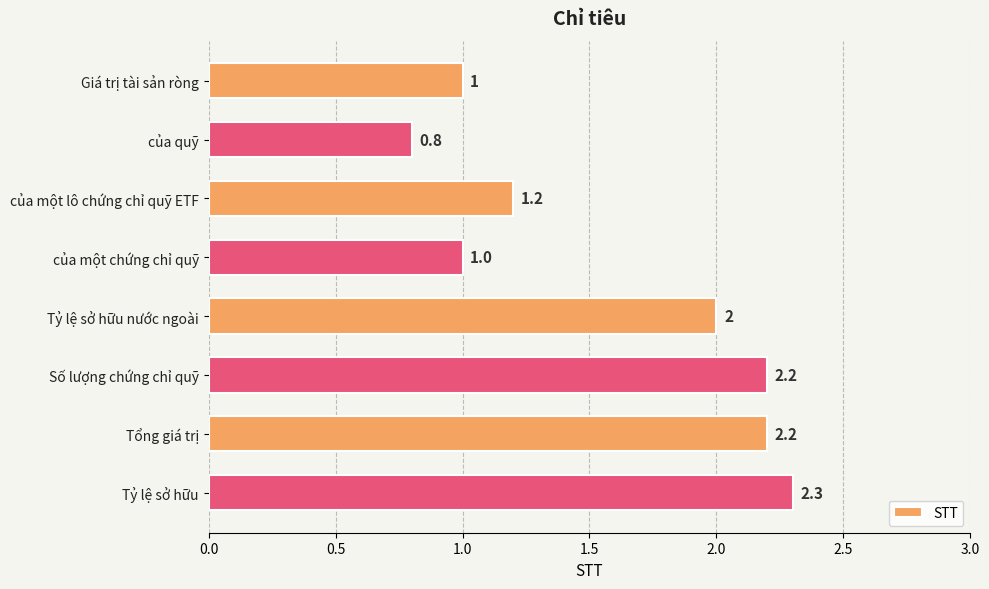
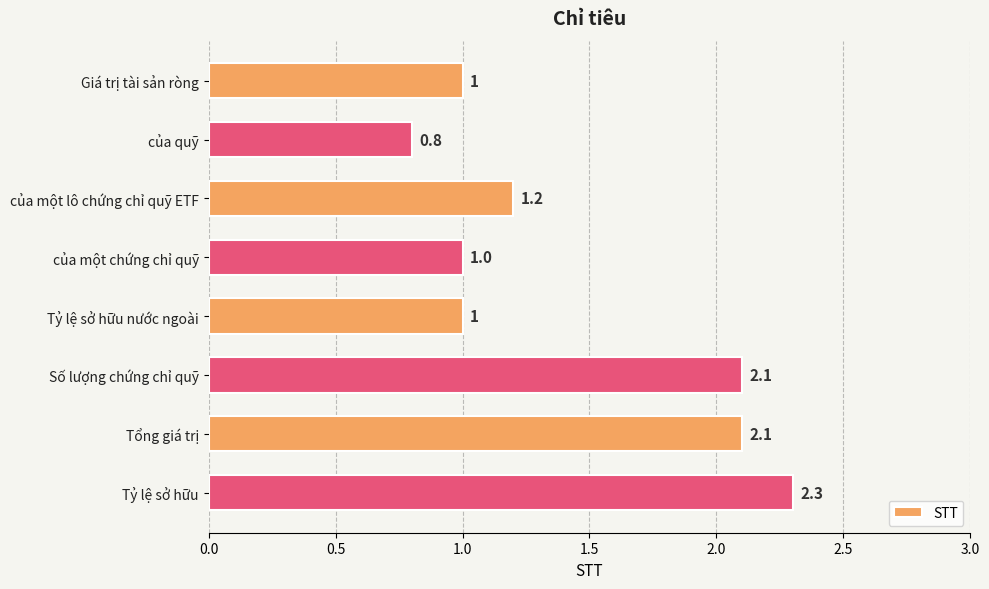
  {
    "Giá trị tài sản ròng": 1,
    "của quỹ": 0.8,
    "của một lô chứng chỉ quỹ ETF": 1.2,
    "của một chứng chỉ quỹ": 1.0,
-   "Tỷ lệ sở hữu nước ngoài": 2,
-   "Số lượng chứng chỉ quỹ": 2.2,
-   "Tổng giá trị": 2.2,
+   "Tỷ lệ sở hữu nước ngoài": 1,
+   "Số lượng chứng chỉ quỹ": 2.1,
+   "Tổng giá trị": 2.1,
    "Tỷ lệ sở hữu": 2.3
  }
